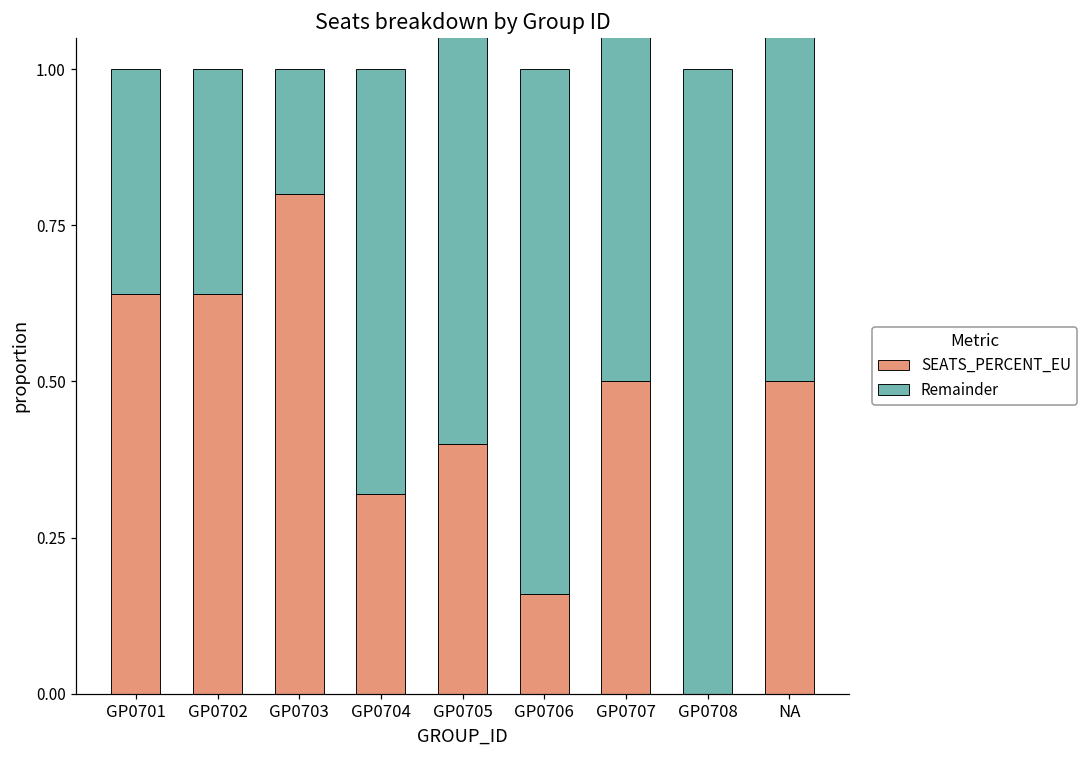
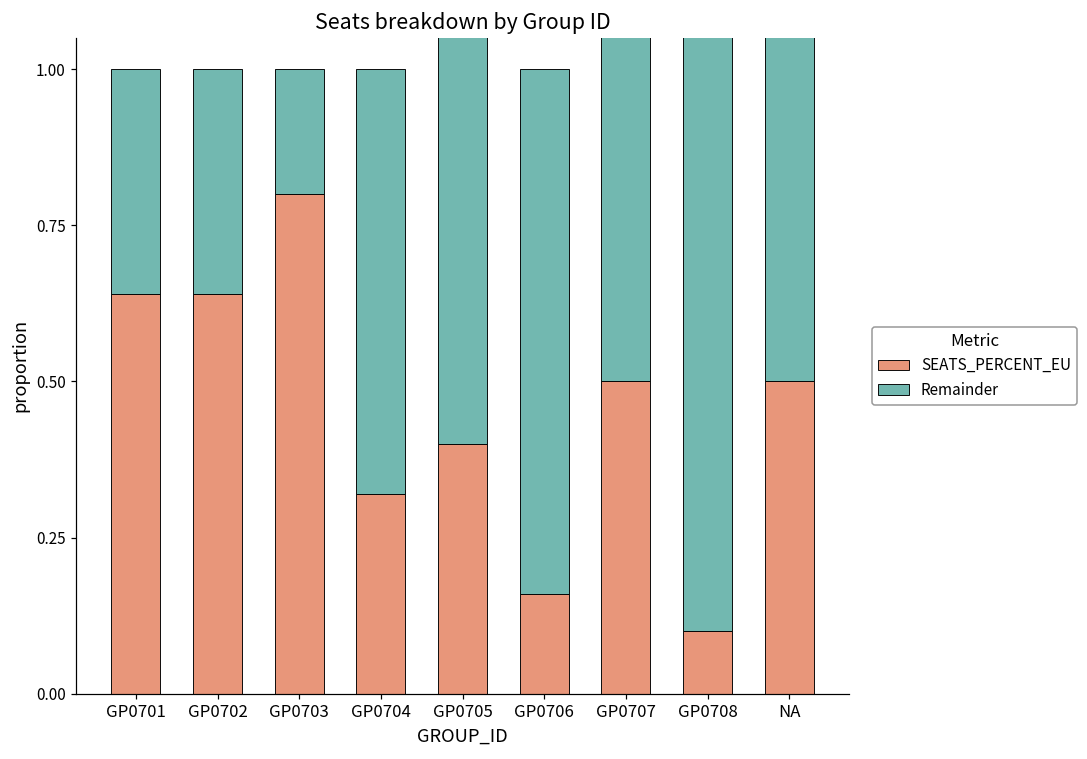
  {
    "SEATS_PERCENT_EU": {
      "GP0701": 0.64,
      "GP0702": 0.64,
      "GP0703": 0.8,
      "GP0704": 0.32,
      "GP0705": 0.4,
      "GP0706": 0.16,
      "GP0707": 0.5,
-     "GP0708": 0.0,
+     "GP0708": 0.1,
      "NA": 0.5
    },
    "Remainder": {
      "GP0701": 0.36,
      "GP0702": 0.36,
      "GP0703": 0.2,
      "GP0704": 0.68,
      "GP0706": 0.84
    }
  }
